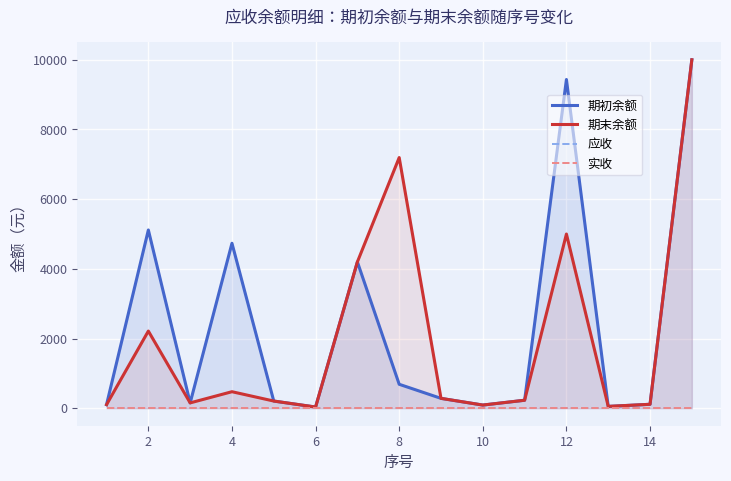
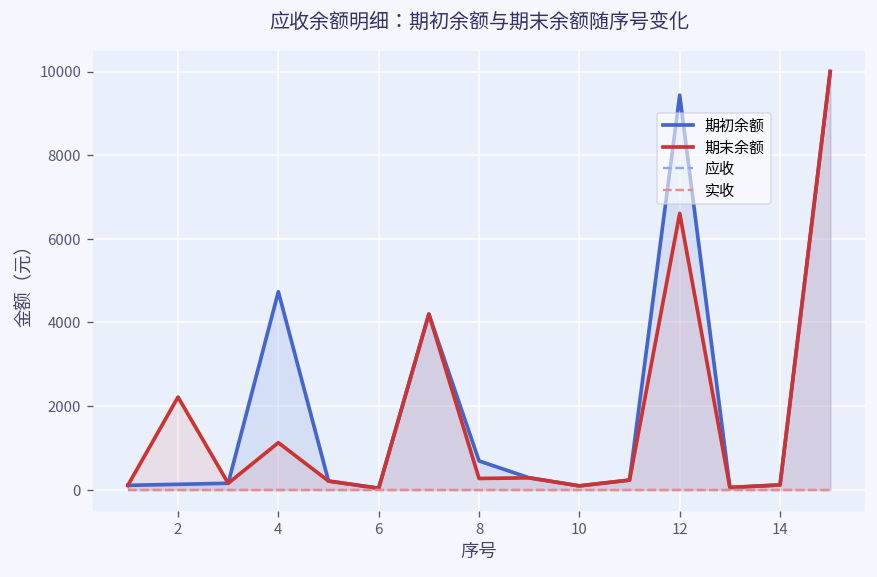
  {
    "期初余额": {
-     "2": 5100,
+     "2": 100,
      "4": 4700,
      "8": 700,
      "12": 9400
    },
    "期末余额": {
      "2": 2200,
-     "4": 500,
-     "8": 7200,
-     "12": 5000
+     "4": 1100,
+     "8": 300,
+     "12": 6600
    },
    "实收": {
      "2": 0,
      "4": 0,
      "8": 0,
      "10": 0,
      "12": 0,
      "14": 0
    }
  }
